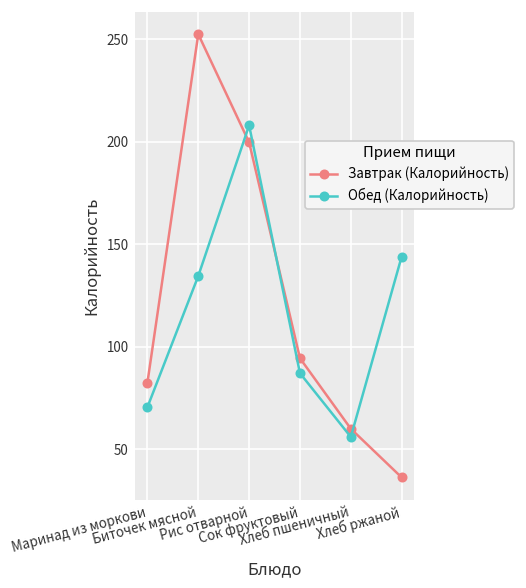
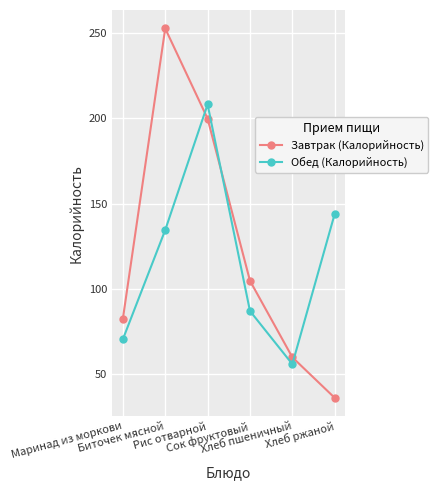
  {
    "Завтрак (Калорийность)": {
      "Маринад из моркови": 82,
      "Биточек мясной": 252,
      "Рис отварной": 200,
-     "Сок фруктовый": 94,
+     "Сок фруктовый": 105,
      "Хлеб пшеничный": 60,
      "Хлеб ржаной": 36
    },
    "Обед (Калорийность)": {
      "Маринад из моркови": 71,
      "Биточек мясной": 134,
      "Рис отварной": 208,
      "Сок фруктовый": 87,
      "Хлеб пшеничный": 56,
      "Хлеб ржаной": 144
    }
  }
